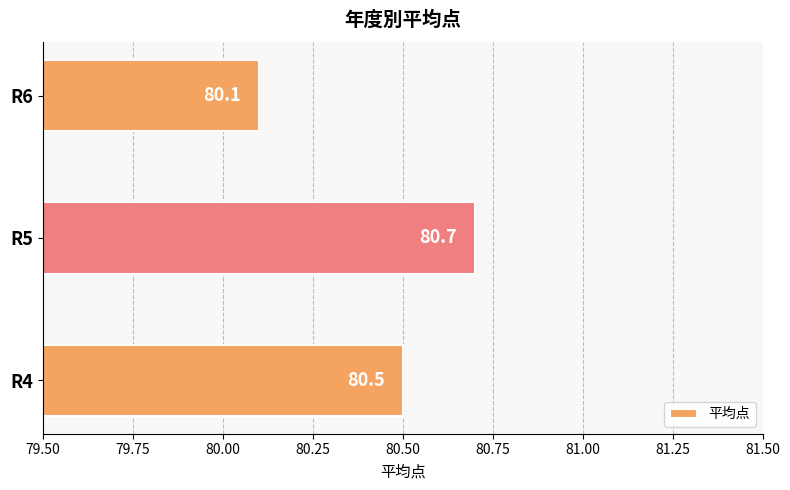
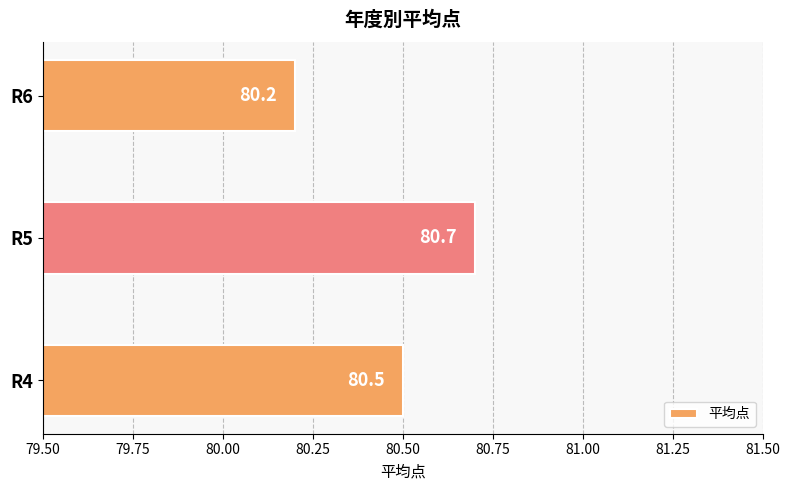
  {
-   "R6": 80.1,
+   "R6": 80.2,
    "R5": 80.7,
    "R4": 80.5
  }
